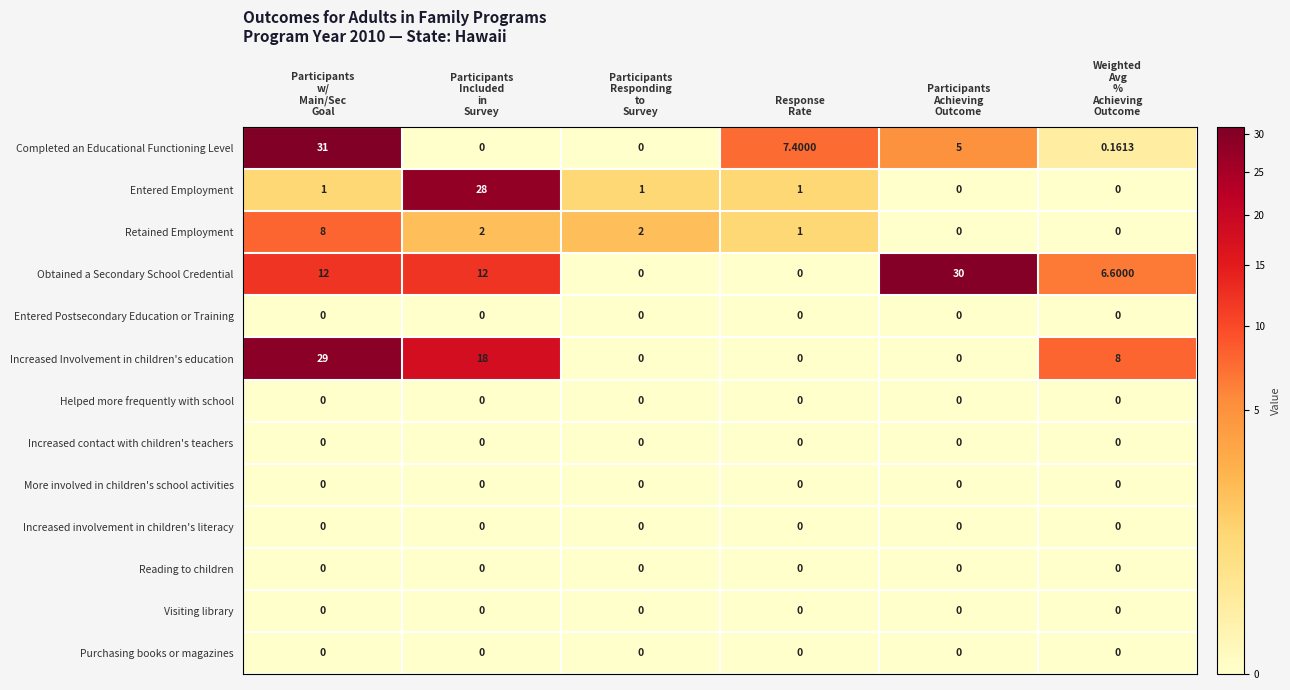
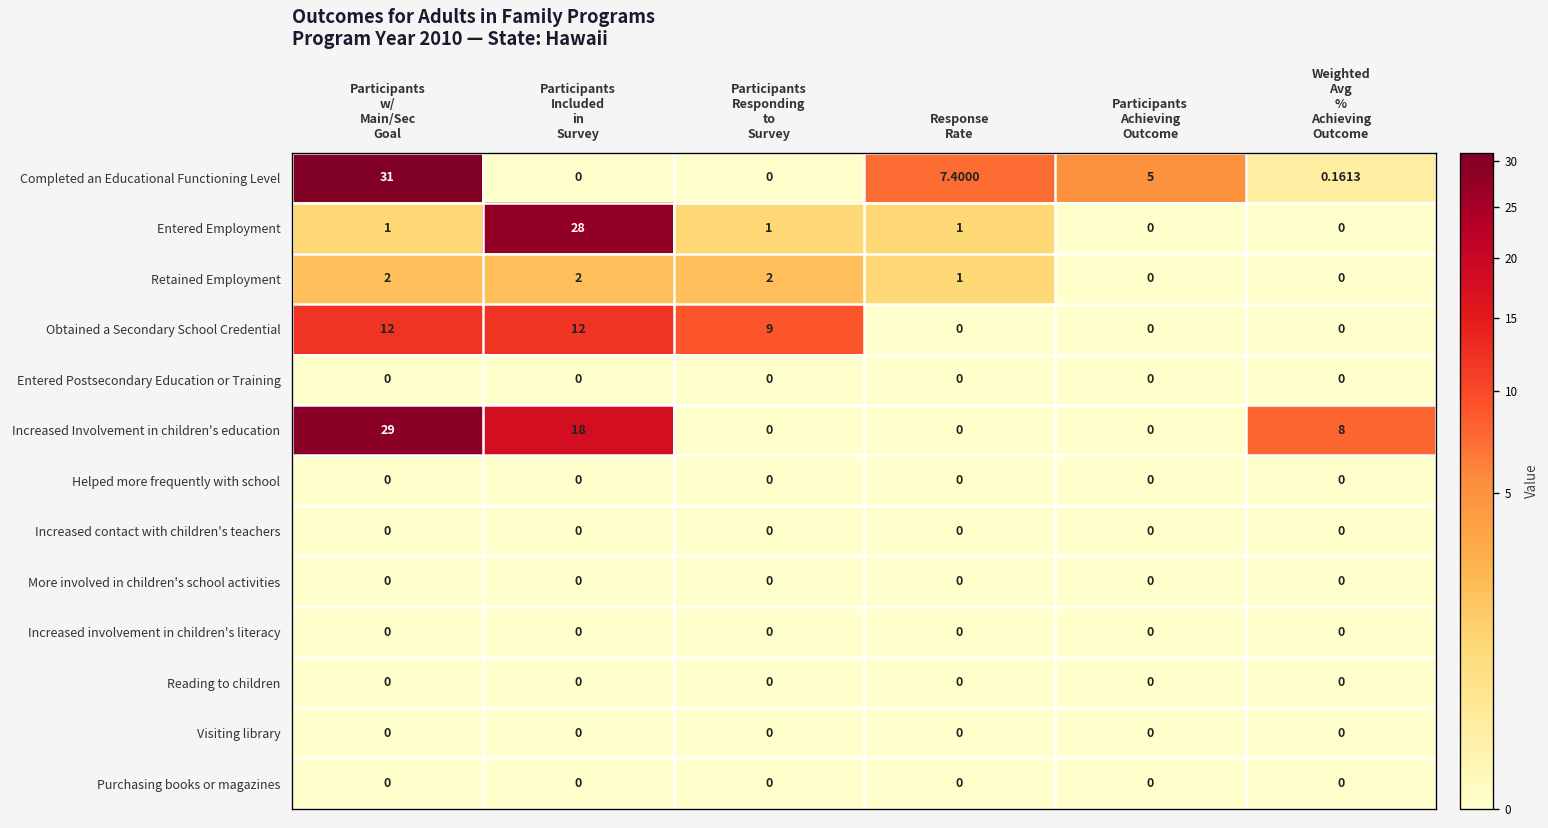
  {
    "Completed an Educational Functioning Level": {
      "Participants w/ Main/Sec Goal": 31,
      "Participants Included in Survey": 0,
      "Participants Responding to Survey": 0,
      "Response Rate": 7.4000,
      "Participants Achieving Outcome": 5,
      "Weighted Avg % Achieving Outcome": 0.1613
    },
    "Entered Employment": {
      "Participants w/ Main/Sec Goal": 1,
      "Participants Included in Survey": 28,
      "Participants Responding to Survey": 1,
      "Response Rate": 1,
      "Participants Achieving Outcome": 0,
      "Weighted Avg % Achieving Outcome": 0
    },
    "Retained Employment": {
-     "Participants w/ Main/Sec Goal": 8,
+     "Participants w/ Main/Sec Goal": 2,
      "Participants Included in Survey": 2,
      "Participants Responding to Survey": 2,
      "Response Rate": 1,
      "Participants Achieving Outcome": 0,
      "Weighted Avg % Achieving Outcome": 0
    },
    "Obtained a Secondary School Credential": {
      "Participants w/ Main/Sec Goal": 12,
      "Participants Included in Survey": 12,
-     "Participants Responding to Survey": 0,
+     "Participants Responding to Survey": 9,
      "Response Rate": 0,
-     "Participants Achieving Outcome": 30,
-     "Weighted Avg % Achieving Outcome": 6.6000
+     "Participants Achieving Outcome": 0,
+     "Weighted Avg % Achieving Outcome": 0
    },
    "Entered Postsecondary Education or Training": {
      "Participants w/ Main/Sec Goal": 0,
      "Participants Included in Survey": 0,
      "Participants Responding to Survey": 0,
      "Response Rate": 0,
      "Participants Achieving Outcome": 0,
      "Weighted Avg % Achieving Outcome": 0
    },
    "Increased Involvement in children's education": {
      "Participants w/ Main/Sec Goal": 29,
      "Participants Included in Survey": 18,
      "Participants Responding to Survey": 0,
      "Response Rate": 0,
      "Participants Achieving Outcome": 0,
      "Weighted Avg % Achieving Outcome": 8
    },
    "Helped more frequently with school": {
      "Participants w/ Main/Sec Goal": 0,
      "Participants Included in Survey": 0,
      "Participants Responding to Survey": 0,
      "Response Rate": 0,
      "Participants Achieving Outcome": 0,
      "Weighted Avg % Achieving Outcome": 0
    },
    "Increased contact with children's teachers": {
      "Participants w/ Main/Sec Goal": 0,
      "Participants Included in Survey": 0,
      "Participants Responding to Survey": 0,
      "Response Rate": 0,
      "Participants Achieving Outcome": 0,
      "Weighted Avg % Achieving Outcome": 0
    },
    "More involved in children's school activities": {
      "Participants w/ Main/Sec Goal": 0,
      "Participants Included in Survey": 0,
      "Participants Responding to Survey": 0,
      "Response Rate": 0,
      "Participants Achieving Outcome": 0,
      "Weighted Avg % Achieving Outcome": 0
    },
    "Increased involvement in children's literacy": {
      "Participants w/ Main/Sec Goal": 0,
      "Participants Included in Survey": 0,
      "Participants Responding to Survey": 0,
      "Response Rate": 0,
      "Participants Achieving Outcome": 0,
      "Weighted Avg % Achieving Outcome": 0
    },
    "Reading to children": {
      "Participants w/ Main/Sec Goal": 0,
      "Participants Included in Survey": 0,
      "Participants Responding to Survey": 0,
      "Response Rate": 0,
      "Participants Achieving Outcome": 0,
      "Weighted Avg % Achieving Outcome": 0
    },
    "Visiting library": {
      "Participants w/ Main/Sec Goal": 0,
      "Participants Included in Survey": 0,
      "Participants Responding to Survey": 0,
      "Response Rate": 0,
      "Participants Achieving Outcome": 0,
      "Weighted Avg % Achieving Outcome": 0
    },
    "Purchasing books or magazines": {
      "Participants w/ Main/Sec Goal": 0,
      "Participants Included in Survey": 0,
      "Participants Responding to Survey": 0,
      "Response Rate": 0,
      "Participants Achieving Outcome": 0,
      "Weighted Avg % Achieving Outcome": 0
    }
  }
